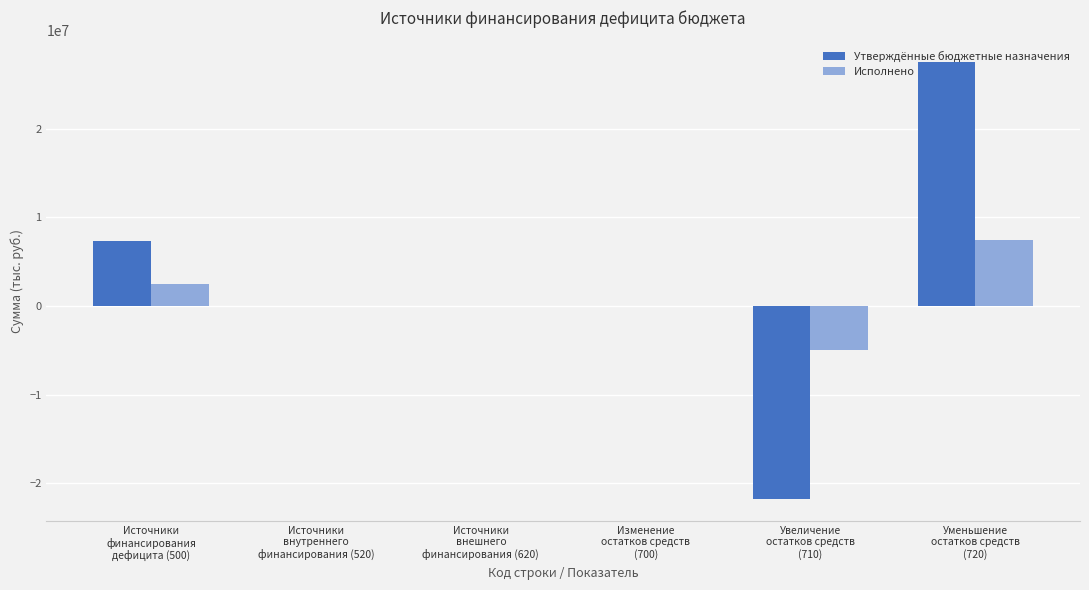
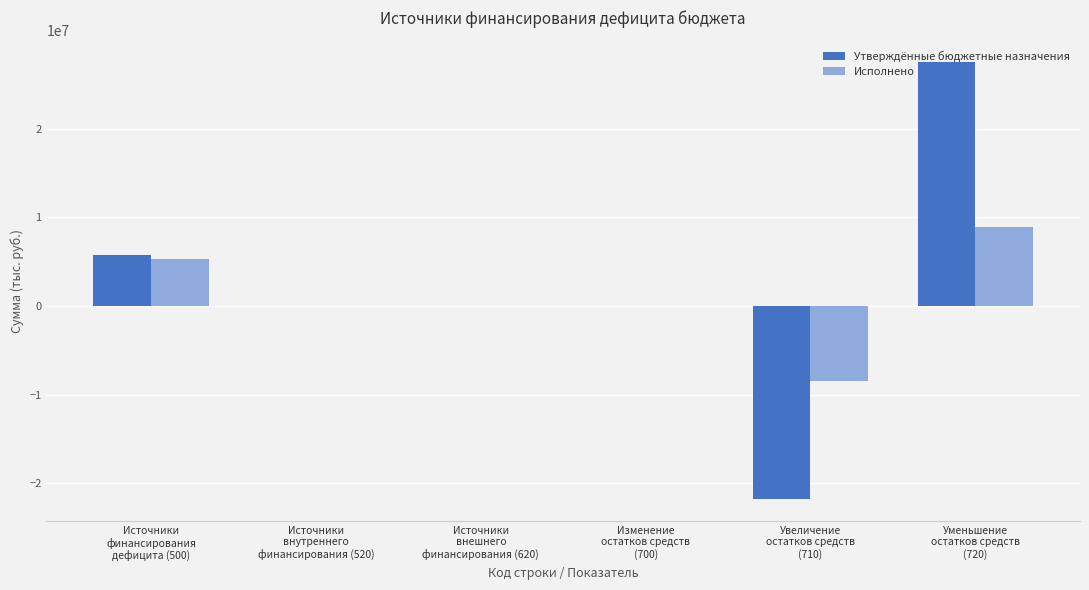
  {
    "Утверждённые бюджетные назначения": {
-     "Источники финансирования дефицита (500)": 7000000,
+     "Источники финансирования дефицита (500)": 6000000,
      "Источники внутреннего финансирования (520)": 0,
      "Источники внешнего финансирования (620)": 0,
      "Изменение остатков средств (700)": 0,
      "Увеличение остатков средств (710)": -22000000,
      "Уменьшение остатков средств (720)": 27000000
    },
    "Исполнено": {
-     "Источники финансирования дефицита (500)": 3000000,
+     "Источники финансирования дефицита (500)": 5000000,
      "Источники внутреннего финансирования (520)": 0,
      "Источники внешнего финансирования (620)": 0,
      "Изменение остатков средств (700)": 0,
-     "Увеличение остатков средств (710)": -5000000,
-     "Уменьшение остатков средств (720)": 7000000
+     "Увеличение остатков средств (710)": -8000000,
+     "Уменьшение остатков средств (720)": 9000000
    }
  }
